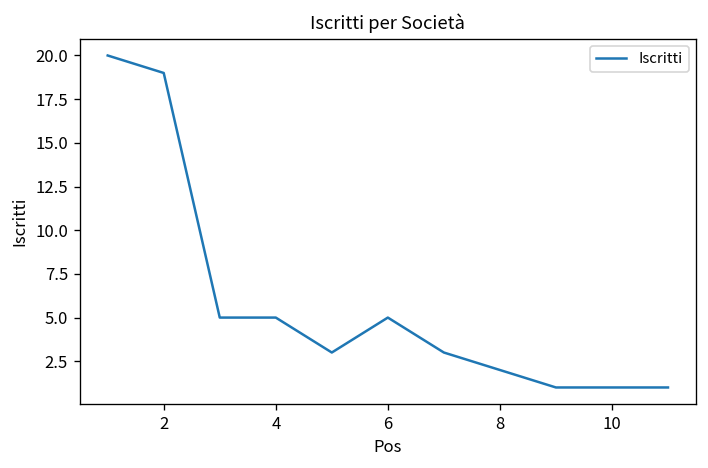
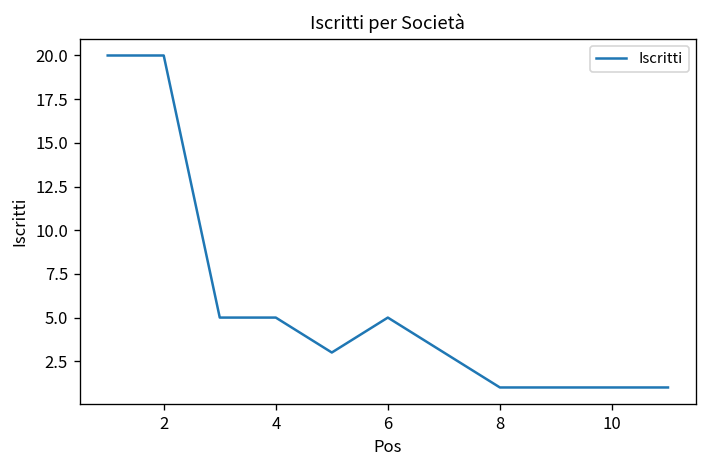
  {
-   "2": 19,
+   "2": 20,
    "4": 5,
    "6": 5,
-   "8": 2,
+   "8": 1,
    "10": 1
  }
